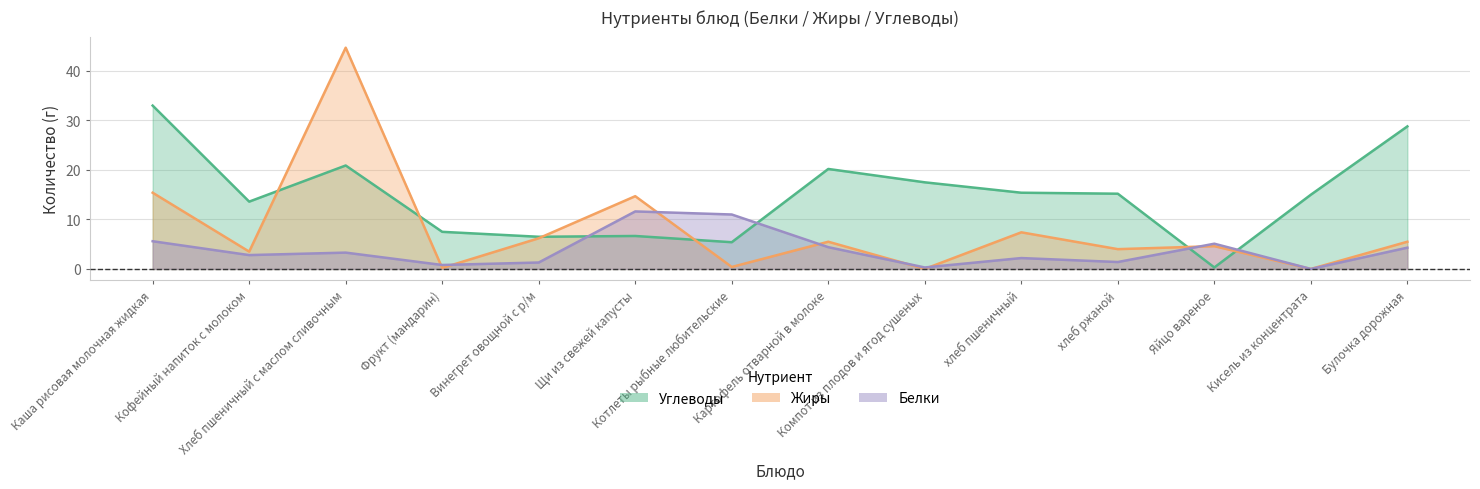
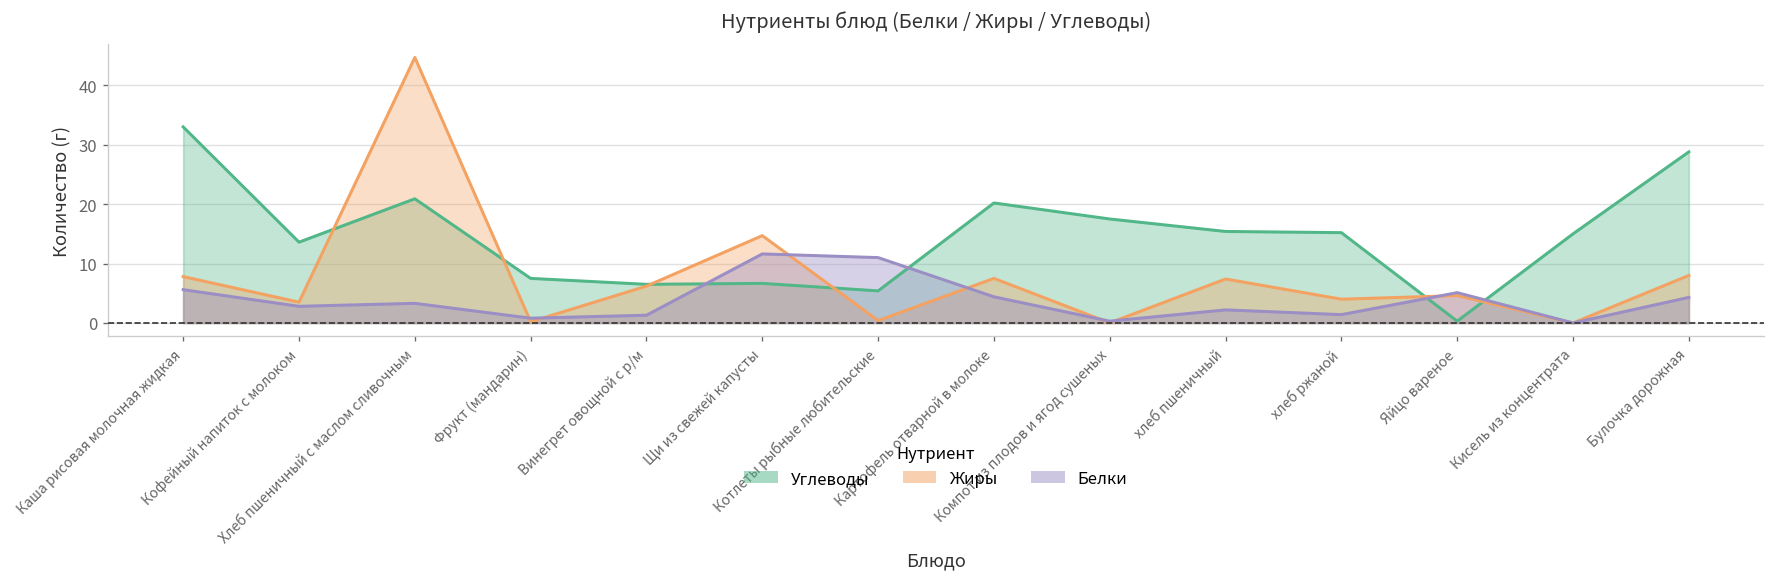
  {
    "Жиры": {
-     "Каша рисовая молочная жидкая": 15,
+     "Каша рисовая молочная жидкая": 8,
      "Кофейный напиток с молоком": 4,
      "Хлеб пшеничный с маслом сливочным": 45,
      "Фрукт (мандарин)": 0,
      "Щи из свежей капусты": 15,
      "Котлеты рыбные любительские": 0,
-     "Картофель отварной в молоке": 6,
+     "Картофель отварной в молоке": 8,
      "хлеб пшеничный": 7,
      "хлеб ржаной": 4,
-     "Булочка дорожная": 6
+     "Булочка дорожная": 8
    }
  }
